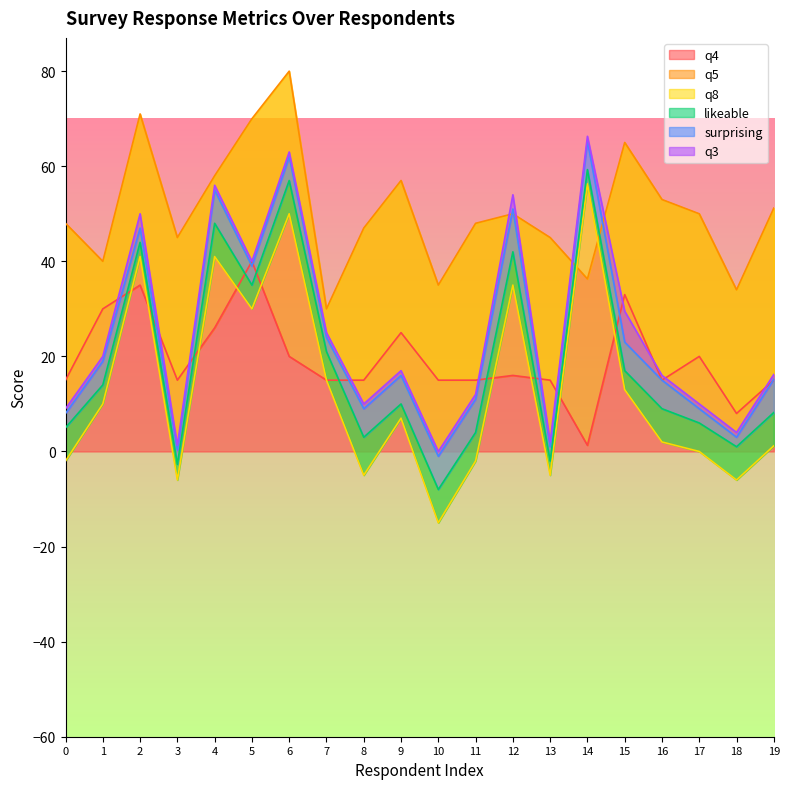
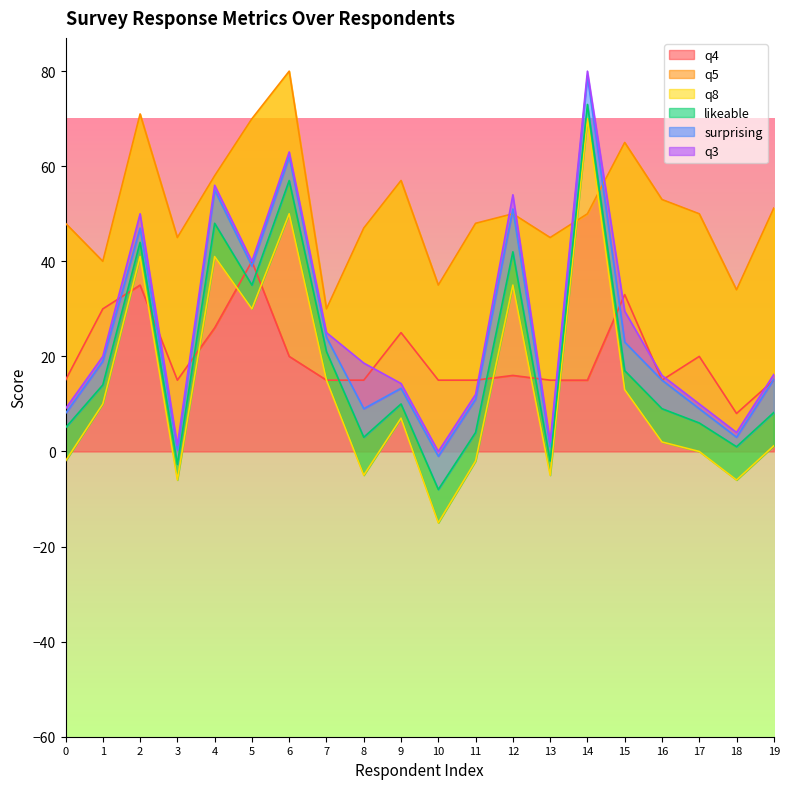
  {
    "q4": {
      "0": 15,
      "1": 30,
      "2": 35,
      "3": 15,
      "4": 26,
      "6": 20,
      "8": 15,
      "9": 25,
      "10": 15,
      "11": 15,
      "12": 16,
      "13": 15,
-     "14": 1,
+     "14": 15,
      "15": 33,
      "17": 20,
      "18": 8
    },
    "q5": {
      "14": 35
    },
    "likeable": {
      "0": 5,
      "1": 14,
      "2": 44,
      "3": -3,
      "4": 48,
      "5": 35,
      "6": 57,
      "7": 6,
      "8": 3,
      "9": 10,
      "10": -8,
      "11": 4,
      "12": 42,
      "13": -2,
      "14": 3,
      "15": 17,
      "16": 9,
      "17": 6,
      "18": 1,
      "19": 8
    },
    "surprising": {
      "0": 3,
      "1": 5,
      "2": 3,
      "3": 3,
      "4": 7,
      "5": 4,
      "6": 5,
      "7": 3,
      "8": 6,
-     "9": 6,
+     "9": 3,
      "10": 7,
      "11": 7,
      "12": 9,
      "13": 3,
      "14": 6,
      "15": 6,
      "17": 3,
      "18": 2
    },
    "q3": {
      "0": 1,
      "1": 1,
      "2": 3,
      "3": 1,
      "4": 1,
      "6": 1,
      "7": 1,
-     "8": 1,
+     "8": 10,
      "9": 1,
      "10": 1,
      "11": 1,
      "12": 3,
      "13": 1,
      "14": 1,
      "15": 7,
      "16": 1,
      "17": 1,
      "18": 1,
      "19": 1
    }
  }
